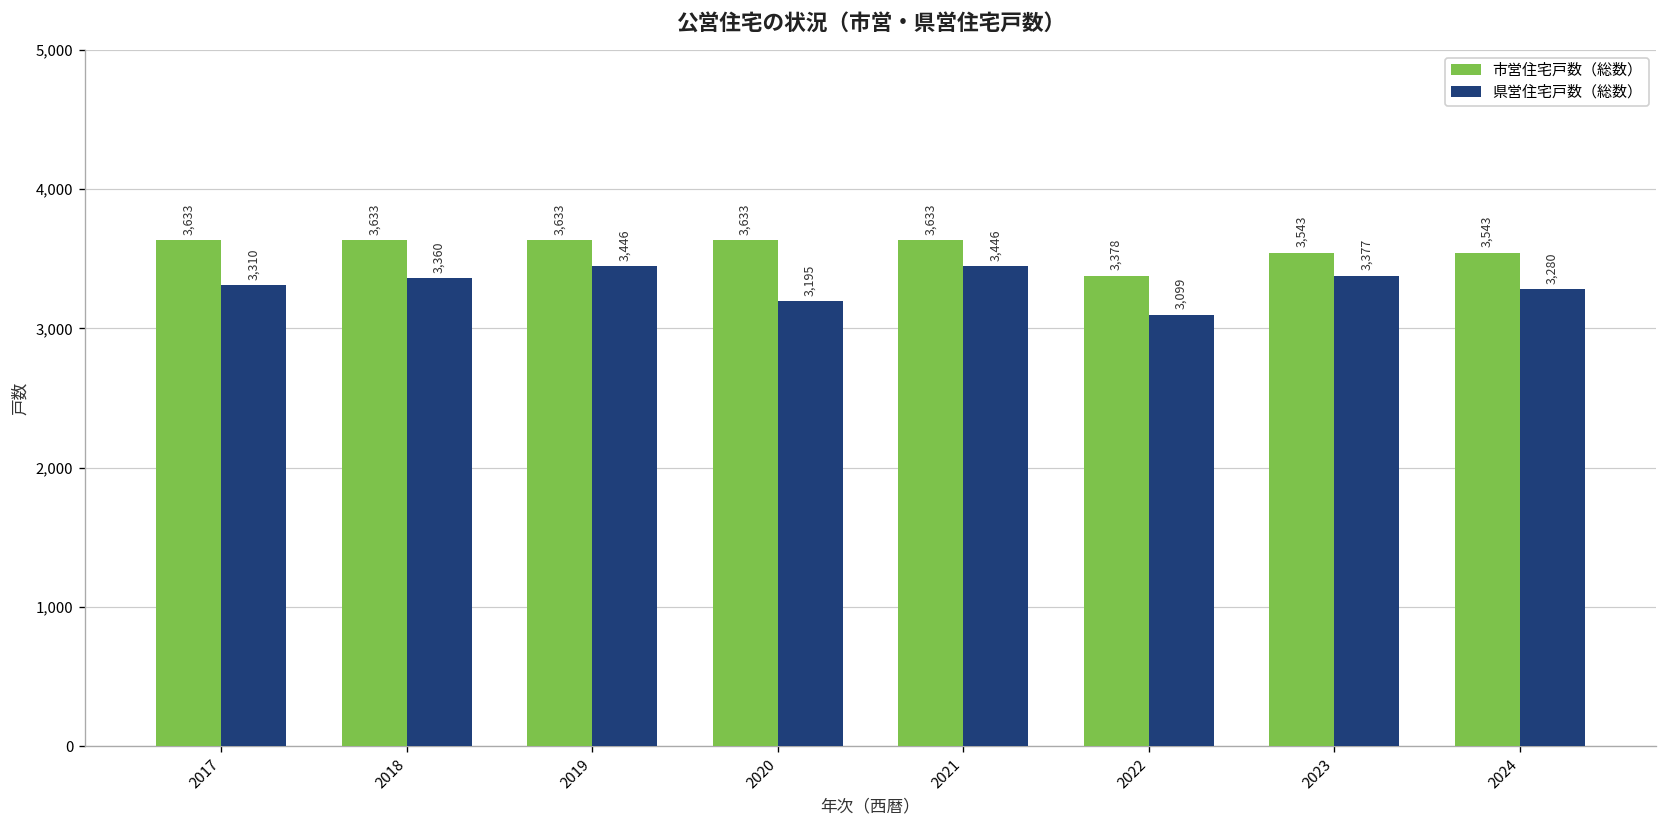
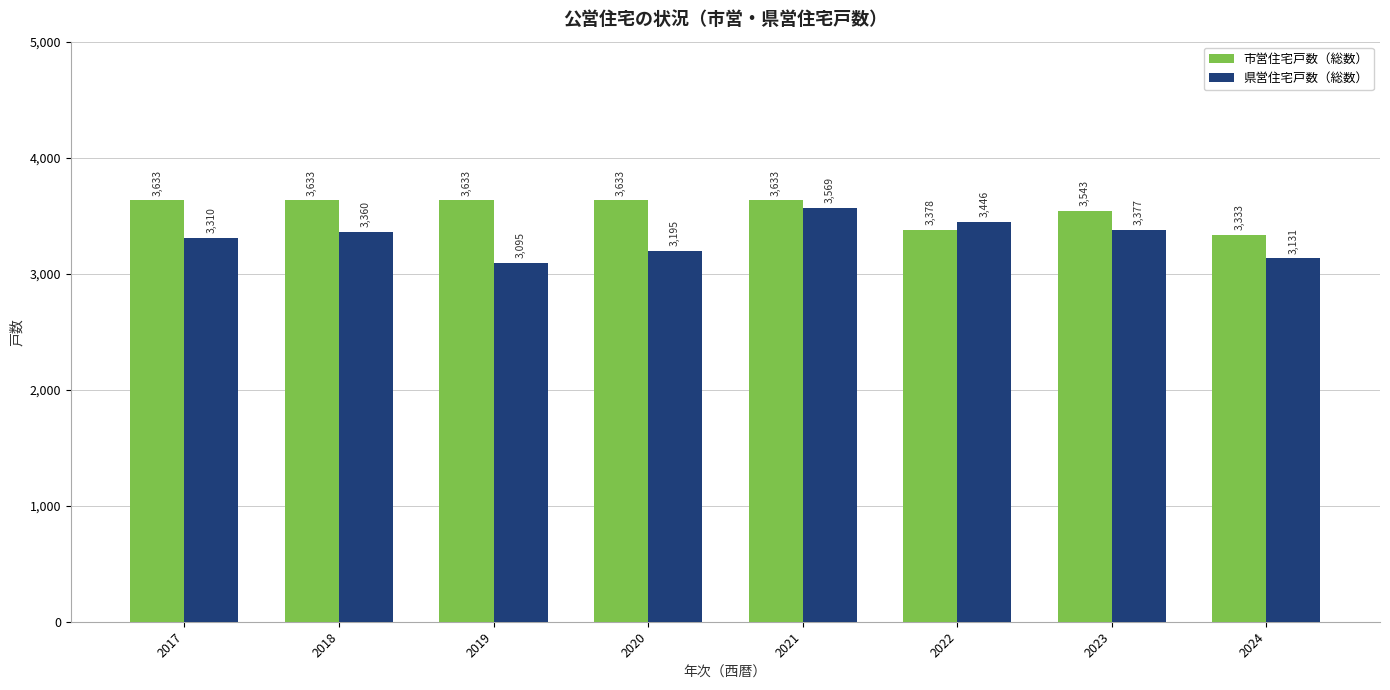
  {
    "市営住宅戸数（総数）": {
      "2017": "3,633",
      "2018": "3,633",
      "2019": "3,633",
      "2020": "3,633",
      "2021": "3,633",
      "2022": "3,378",
      "2023": "3,543",
-     "2024": "3,543"
+     "2024": "3,333"
    },
    "県営住宅戸数（総数）": {
      "2017": "3,310",
      "2018": "3,360",
-     "2019": "3,446",
+     "2019": "3,095",
      "2020": "3,195",
-     "2021": "3,446",
-     "2022": "3,099",
+     "2021": "3,569",
+     "2022": "3,446",
      "2023": "3,377",
-     "2024": "3,280"
+     "2024": "3,131"
    }
  }
